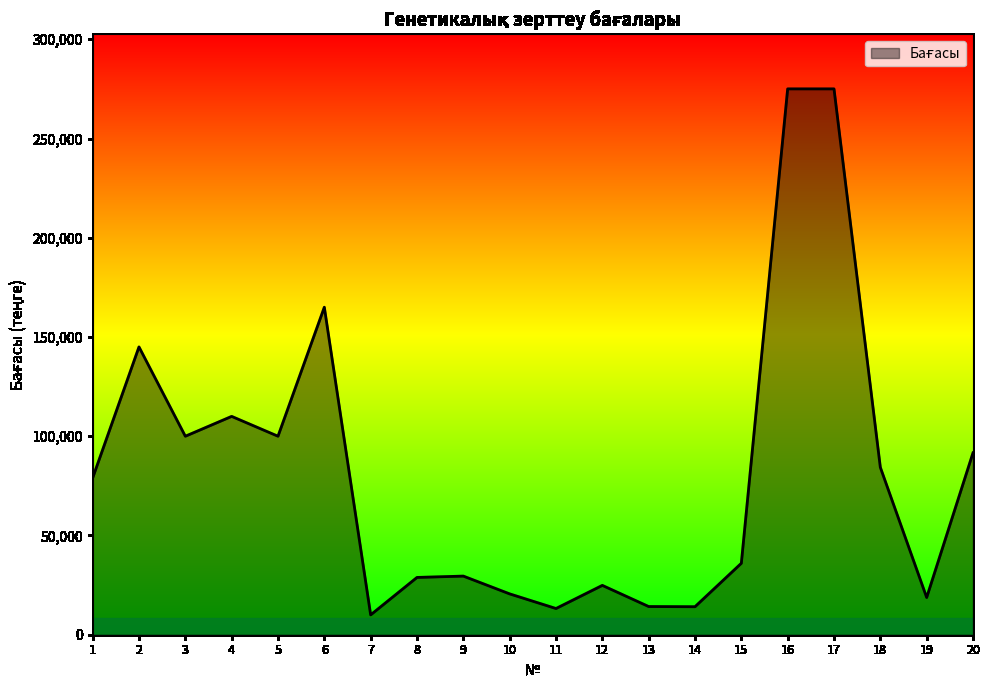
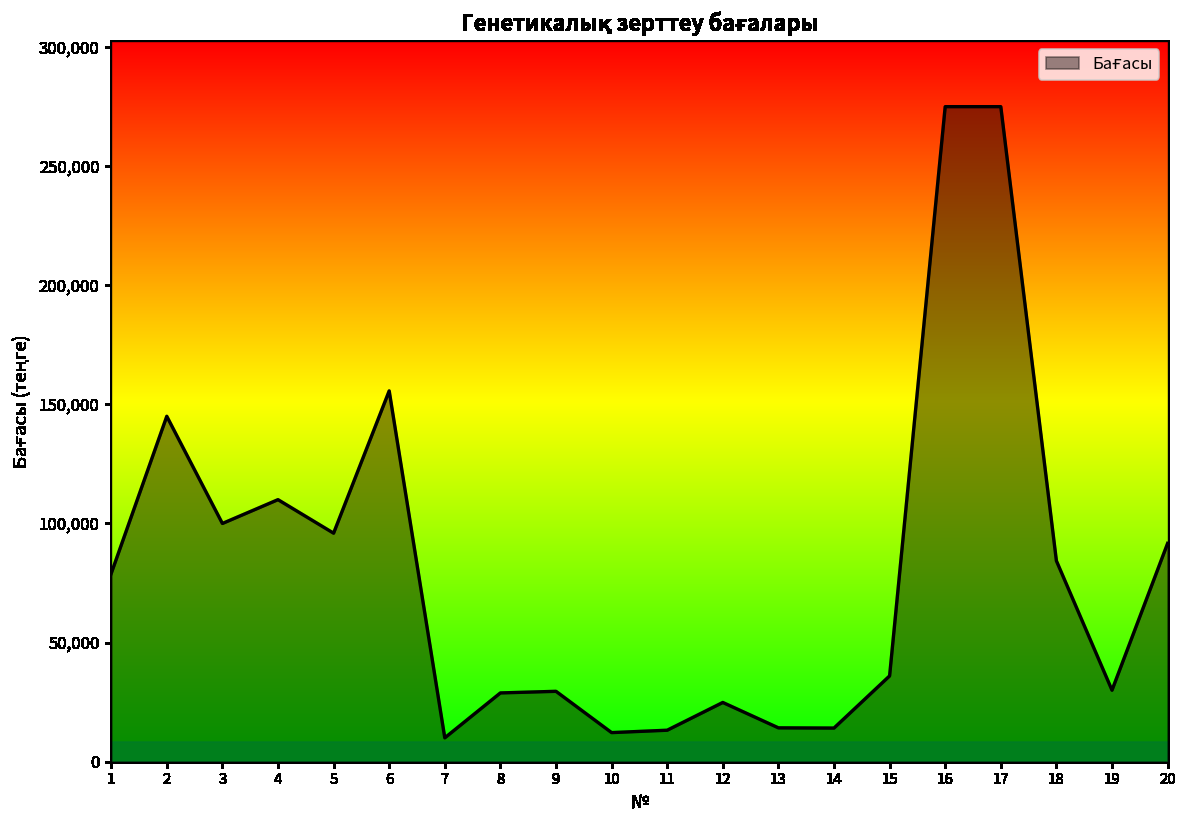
  {
    "1": "79,000",
    "2": "145,000",
    "3": "100,000",
    "4": "110,000",
-   "5": "100,000",
-   "6": "165,000",
+   "5": "96,000",
+   "6": "156,000",
    "7": "10,000",
    "8": "29,000",
    "9": "30,000",
-   "10": "21,000",
+   "10": "12,000",
    "11": "13,000",
    "12": "25,000",
    "13": "14,000",
    "14": "14,000",
    "15": "36,000",
    "16": "275,000",
    "17": "275,000",
    "18": "84,000",
-   "19": "19,000",
+   "19": "30,000",
    "20": "92,000"
  }
